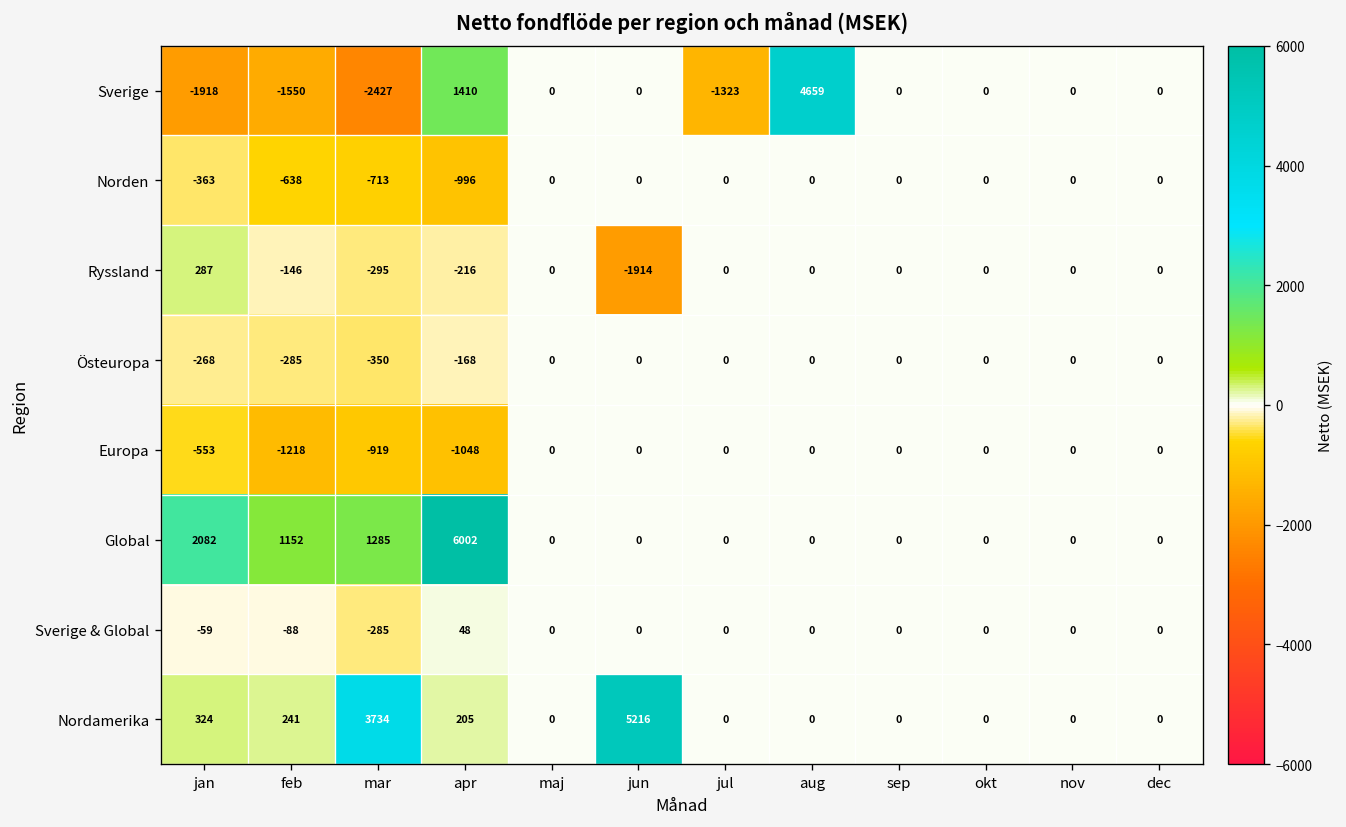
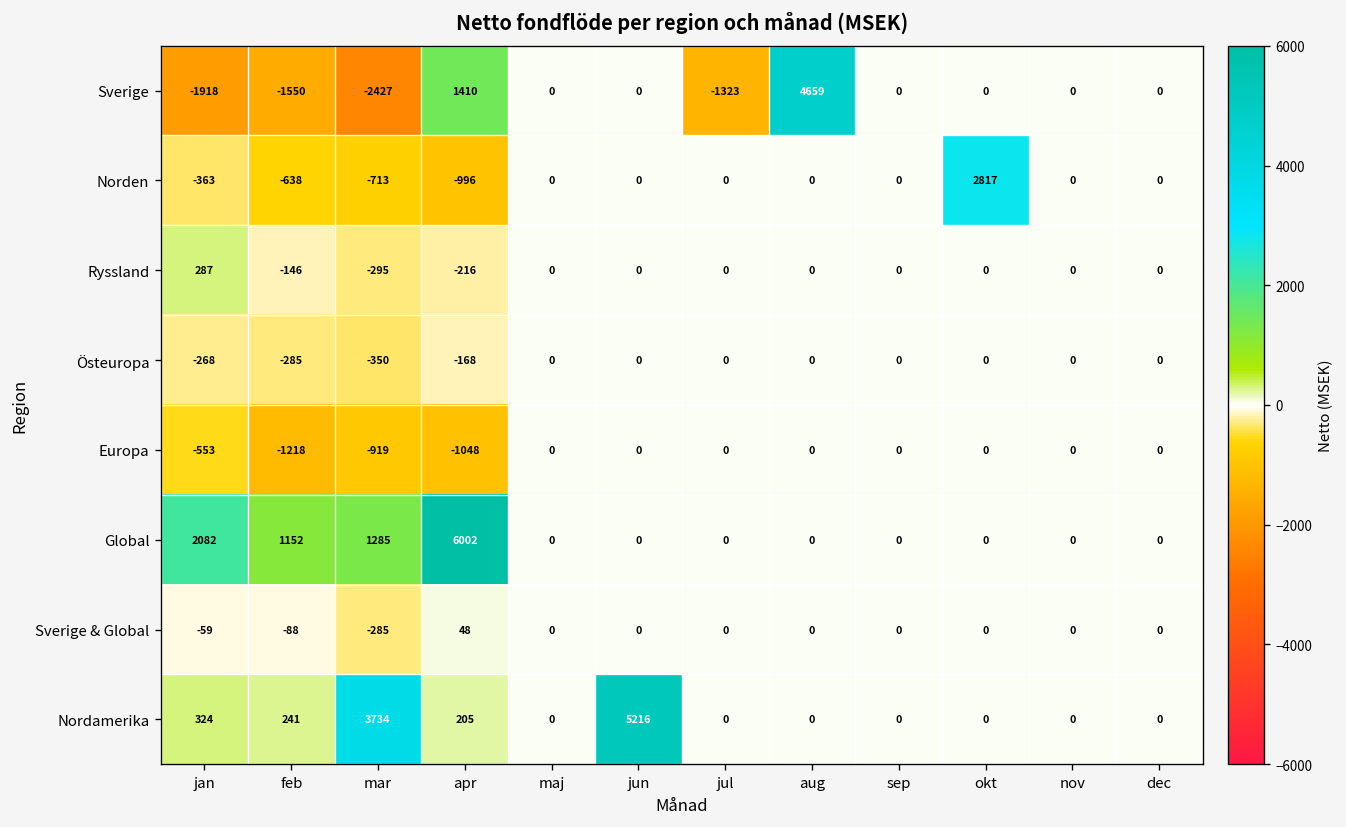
  {
    "Sverige": {
      "jan": -1918,
      "feb": -1550,
      "mar": -2427,
      "apr": 1410,
      "maj": 0,
      "jun": 0,
      "jul": -1323,
      "aug": 4659,
      "sep": 0,
      "okt": 0,
      "nov": 0,
      "dec": 0
    },
    "Norden": {
      "jan": -363,
      "feb": -638,
      "mar": -713,
      "apr": -996,
      "maj": 0,
      "jun": 0,
      "jul": 0,
      "aug": 0,
      "sep": 0,
-     "okt": 0,
+     "okt": 2817,
      "nov": 0,
      "dec": 0
    },
    "Ryssland": {
      "jan": 287,
      "feb": -146,
      "mar": -295,
      "apr": -216,
      "maj": 0,
-     "jun": -1914,
+     "jun": 0,
      "jul": 0,
      "aug": 0,
      "sep": 0,
      "okt": 0,
      "nov": 0,
      "dec": 0
    },
    "Östeuropa": {
      "jan": -268,
      "feb": -285,
      "mar": -350,
      "apr": -168,
      "maj": 0,
      "jun": 0,
      "jul": 0,
      "aug": 0,
      "sep": 0,
      "okt": 0,
      "nov": 0,
      "dec": 0
    },
    "Europa": {
      "jan": -553,
      "feb": -1218,
      "mar": -919,
      "apr": -1048,
      "maj": 0,
      "jun": 0,
      "jul": 0,
      "aug": 0,
      "sep": 0,
      "okt": 0,
      "nov": 0,
      "dec": 0
    },
    "Global": {
      "jan": 2082,
      "feb": 1152,
      "mar": 1285,
      "apr": 6002,
      "maj": 0,
      "jun": 0,
      "jul": 0,
      "aug": 0,
      "sep": 0,
      "okt": 0,
      "nov": 0,
      "dec": 0
    },
    "Sverige & Global": {
      "jan": -59,
      "feb": -88,
      "mar": -285,
      "apr": 48,
      "maj": 0,
      "jun": 0,
      "jul": 0,
      "aug": 0,
      "sep": 0,
      "okt": 0,
      "nov": 0,
      "dec": 0
    },
    "Nordamerika": {
      "jan": 324,
      "feb": 241,
      "mar": 3734,
      "apr": 205,
      "maj": 0,
      "jun": 5216,
      "jul": 0,
      "aug": 0,
      "sep": 0,
      "okt": 0,
      "nov": 0,
      "dec": 0
    }
  }
